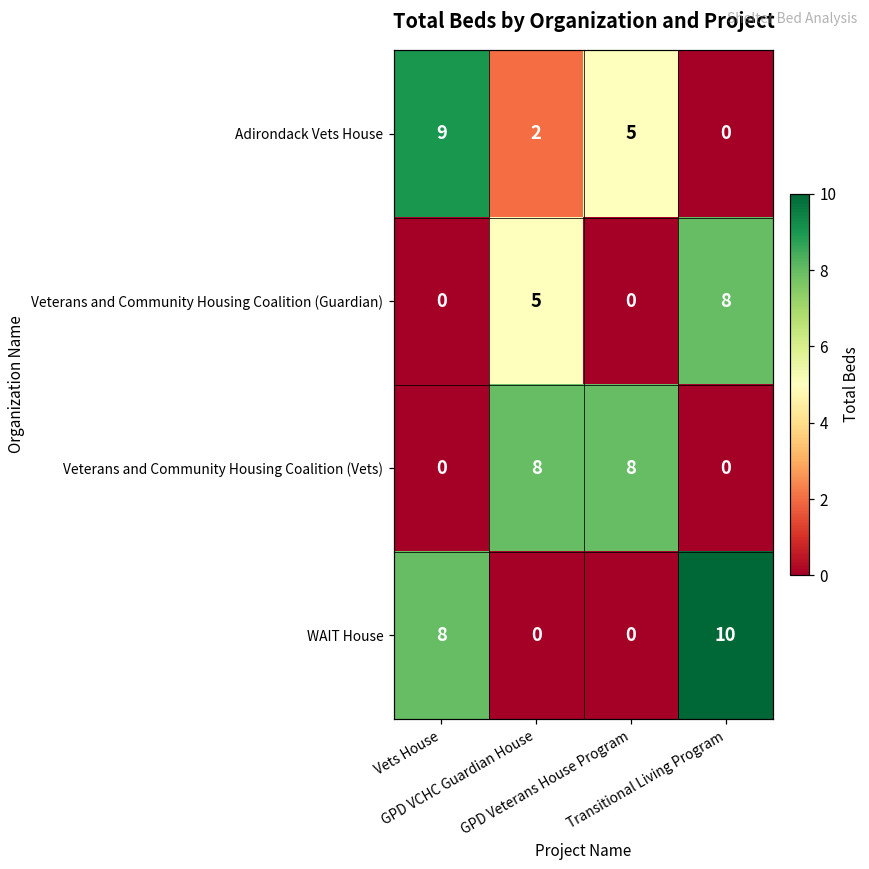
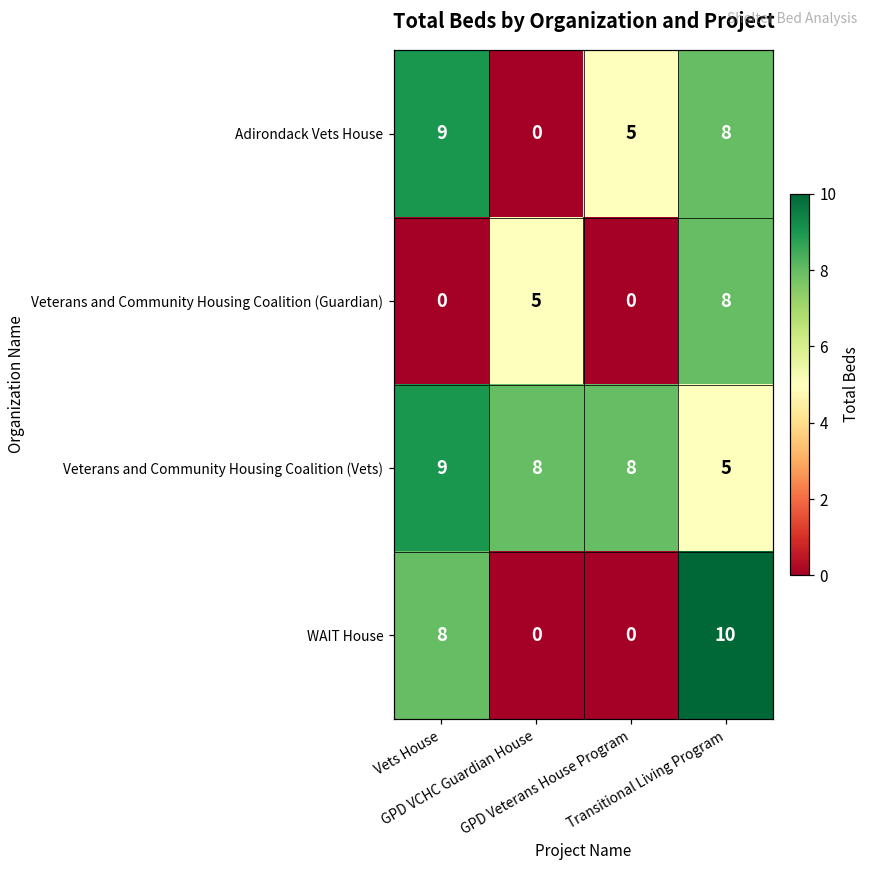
  {
    "Adirondack Vets House": {
      "Vets House": 9,
-     "GPD VCHC Guardian House": 2,
+     "GPD VCHC Guardian House": 0,
      "GPD Veterans House Program": 5,
-     "Transitional Living Program": 0
+     "Transitional Living Program": 8
    },
    "Veterans and Community Housing Coalition (Guardian)": {
      "Vets House": 0,
      "GPD VCHC Guardian House": 5,
      "GPD Veterans House Program": 0,
      "Transitional Living Program": 8
    },
    "Veterans and Community Housing Coalition (Vets)": {
-     "Vets House": 0,
+     "Vets House": 9,
      "GPD VCHC Guardian House": 8,
      "GPD Veterans House Program": 8,
-     "Transitional Living Program": 0
+     "Transitional Living Program": 5
    },
    "WAIT House": {
      "Vets House": 8,
      "GPD VCHC Guardian House": 0,
      "GPD Veterans House Program": 0,
      "Transitional Living Program": 10
    }
  }
